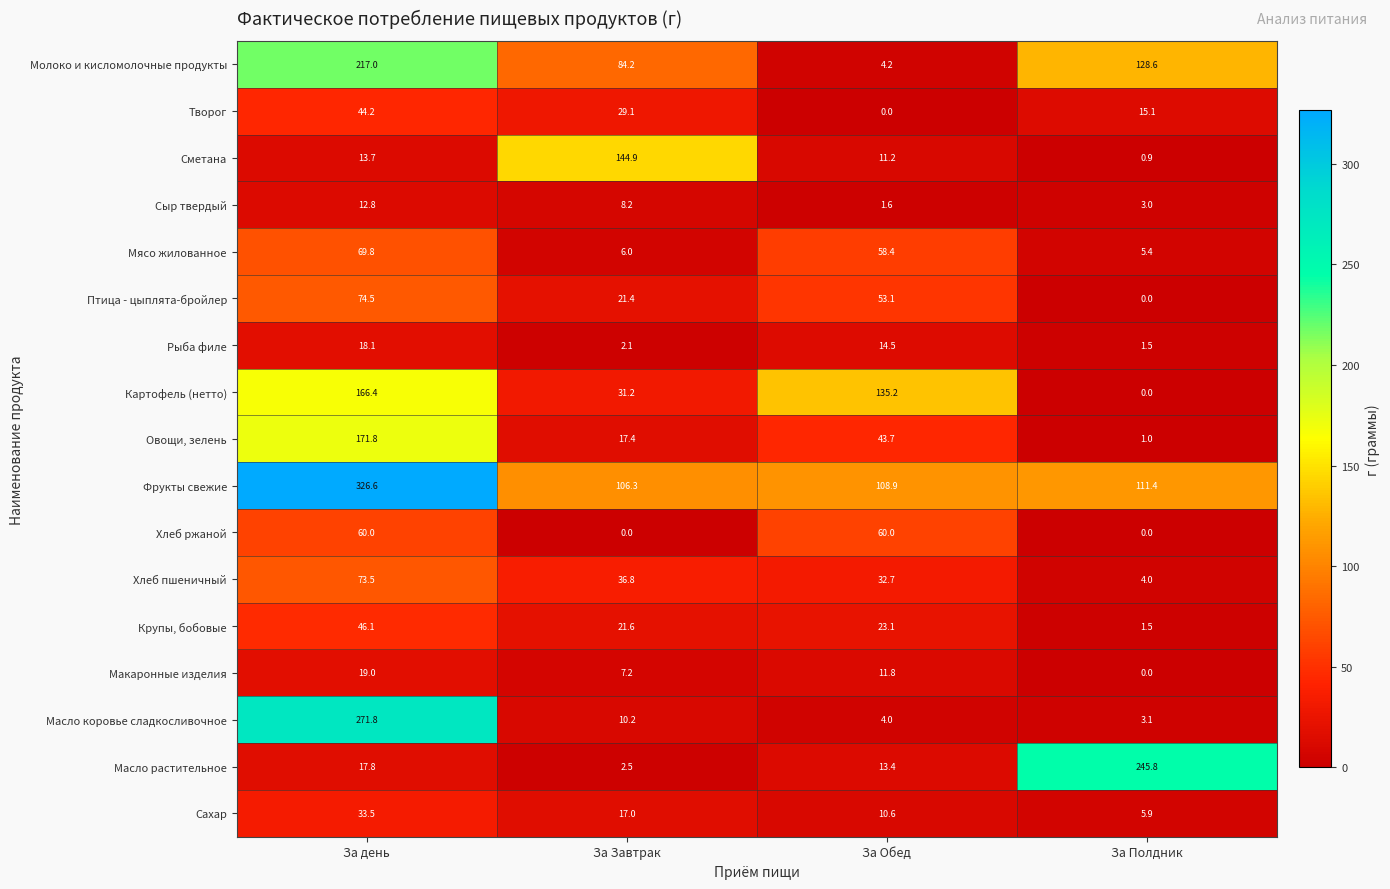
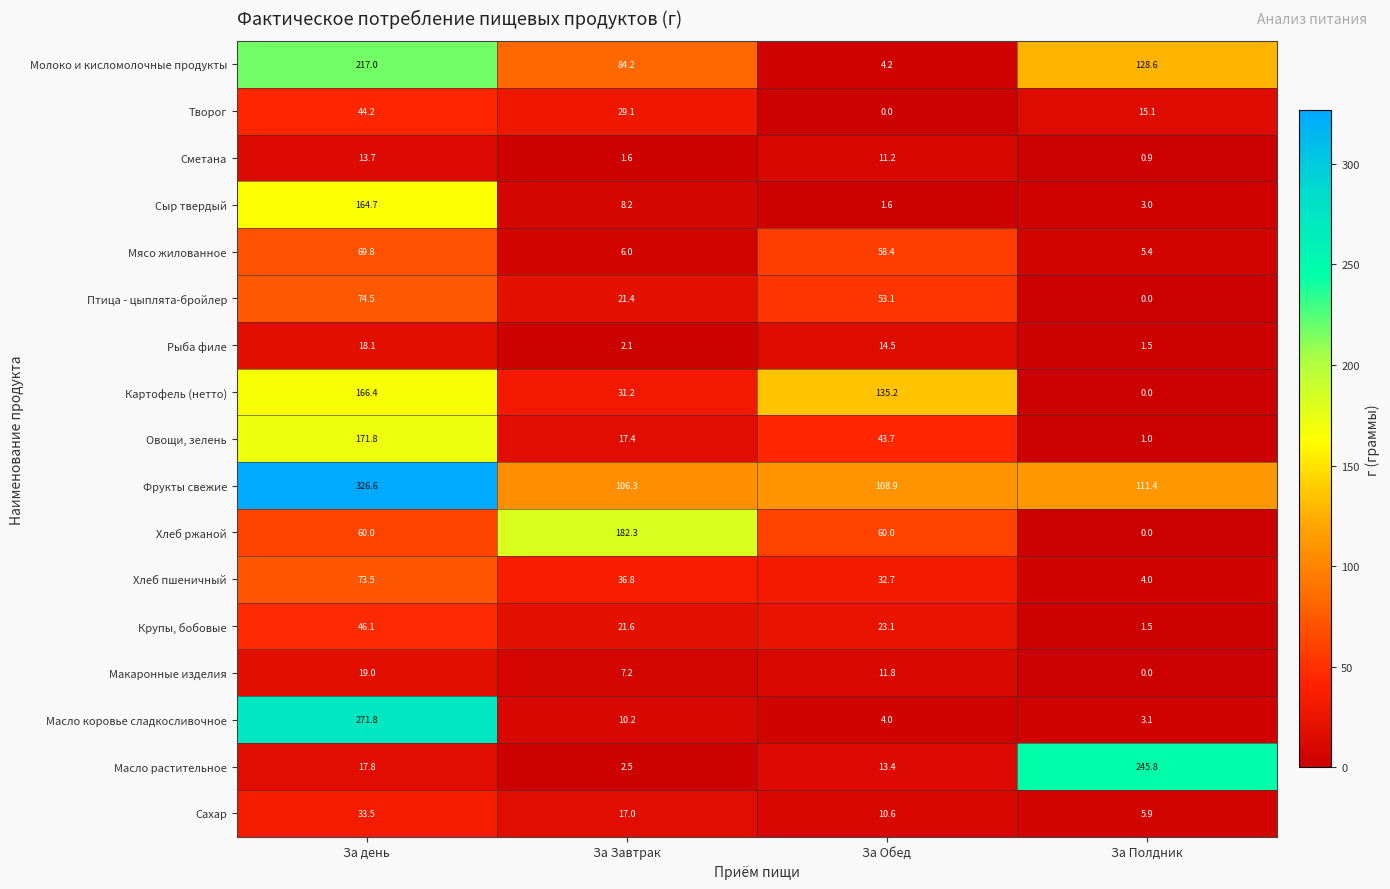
  {
    "Молоко и кисломолочные продукты": {
      "За день": 217.0,
      "За Завтрак": 84.2,
      "За Обед": 4.2,
      "За Полдник": 128.6
    },
    "Творог": {
      "За день": 44.2,
      "За Завтрак": 29.1,
      "За Обед": 0.0,
      "За Полдник": 15.1
    },
    "Сметана": {
      "За день": 13.7,
-     "За Завтрак": 144.9,
+     "За Завтрак": 1.6,
      "За Обед": 11.2,
      "За Полдник": 0.9
    },
    "Сыр твердый": {
-     "За день": 12.8,
+     "За день": 164.7,
      "За Завтрак": 8.2,
      "За Обед": 1.6,
      "За Полдник": 3.0
    },
    "Мясо жилованное": {
      "За день": 69.8,
      "За Завтрак": 6.0,
      "За Обед": 58.4,
      "За Полдник": 5.4
    },
    "Птица - цыплята-бройлер": {
      "За день": 74.5,
      "За Завтрак": 21.4,
      "За Обед": 53.1,
      "За Полдник": 0.0
    },
    "Рыба филе": {
      "За день": 18.1,
      "За Завтрак": 2.1,
      "За Обед": 14.5,
      "За Полдник": 1.5
    },
    "Картофель (нетто)": {
      "За день": 166.4,
      "За Завтрак": 31.2,
      "За Обед": 135.2,
      "За Полдник": 0.0
    },
    "Овощи, зелень": {
      "За день": 171.8,
      "За Завтрак": 17.4,
      "За Обед": 43.7,
      "За Полдник": 1.0
    },
    "Фрукты свежие": {
      "За день": 326.6,
      "За Завтрак": 106.3,
      "За Обед": 108.9,
      "За Полдник": 111.4
    },
    "Хлеб ржаной": {
      "За день": 60.0,
-     "За Завтрак": 0.0,
+     "За Завтрак": 182.3,
      "За Обед": 60.0,
      "За Полдник": 0.0
    },
    "Хлеб пшеничный": {
      "За день": 73.5,
      "За Завтрак": 36.8,
      "За Обед": 32.7,
      "За Полдник": 4.0
    },
    "Крупы, бобовые": {
      "За день": 46.1,
      "За Завтрак": 21.6,
      "За Обед": 23.1,
      "За Полдник": 1.5
    },
    "Макаронные изделия": {
      "За день": 19.0,
      "За Завтрак": 7.2,
      "За Обед": 11.8,
      "За Полдник": 0.0
    },
    "Масло коровье сладкосливочное": {
      "За день": 271.8,
      "За Завтрак": 10.2,
      "За Обед": 4.0,
      "За Полдник": 3.1
    },
    "Масло растительное": {
      "За день": 17.8,
      "За Завтрак": 2.5,
      "За Обед": 13.4,
      "За Полдник": 245.8
    },
    "Сахар": {
      "За день": 33.5,
      "За Завтрак": 17.0,
      "За Обед": 10.6,
      "За Полдник": 5.9
    }
  }
